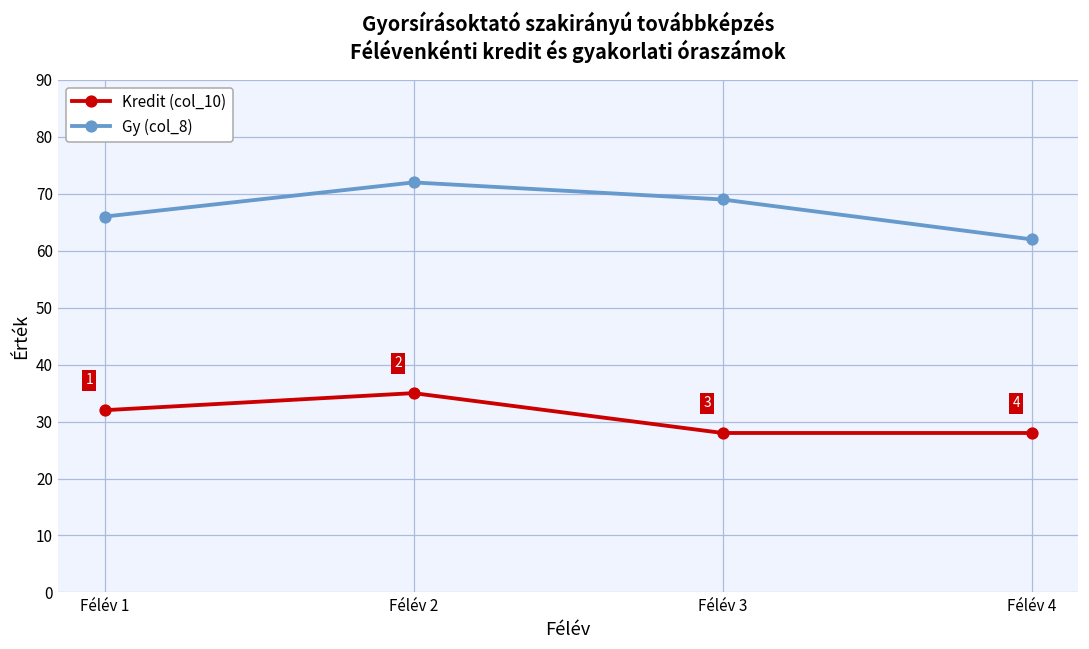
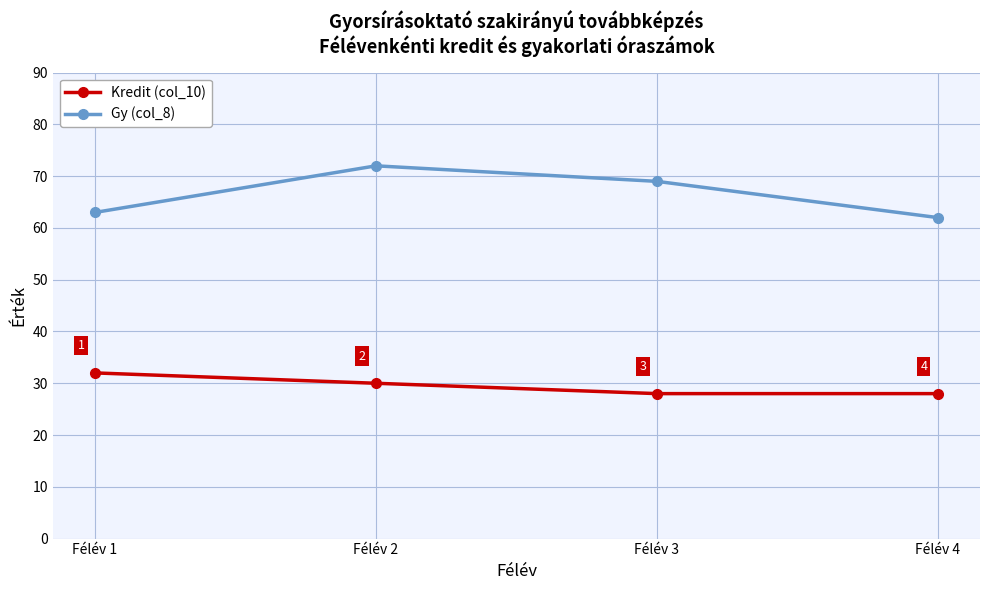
  {
    "Kredit (col_10)": {
-     "Félév 2": 35
+     "Félév 2": 30
    },
    "Gy (col_8)": {
-     "Félév 1": 66,
+     "Félév 1": 63,
      "Félév 2": 72,
      "Félév 3": 69,
      "Félév 4": 62
    }
  }
